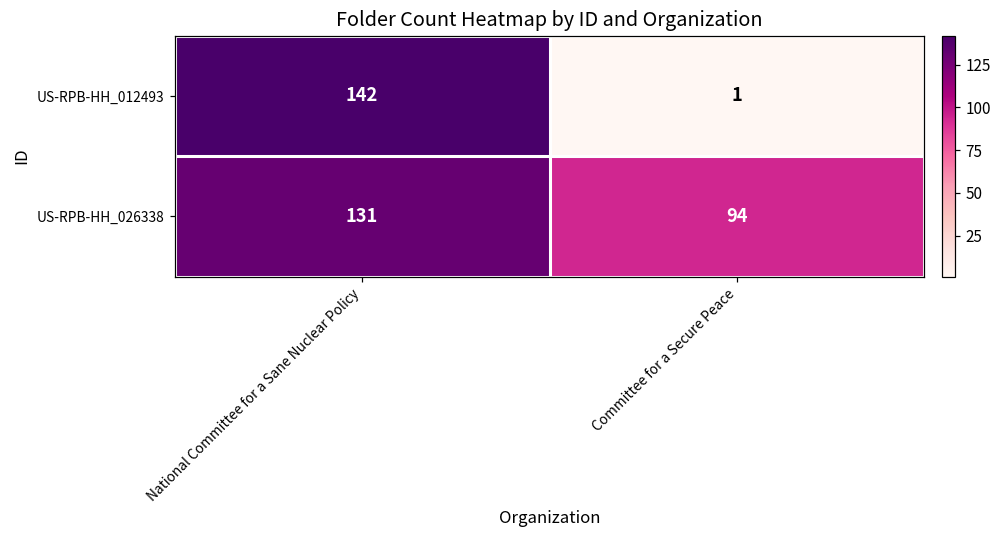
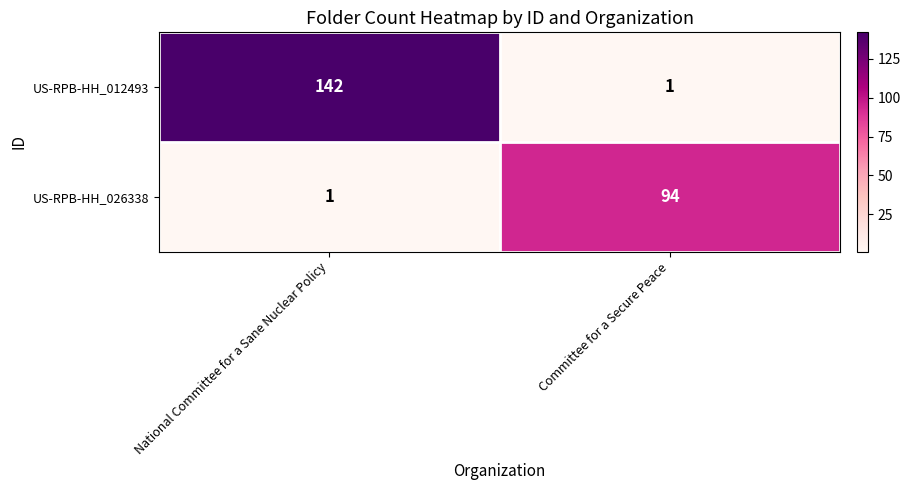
  {
    "US-RPB-HH_012493": {
      "National Committee for a Sane Nuclear Policy": 142,
      "Committee for a Secure Peace": 1
    },
    "US-RPB-HH_026338": {
-     "National Committee for a Sane Nuclear Policy": 131,
+     "National Committee for a Sane Nuclear Policy": 1,
      "Committee for a Secure Peace": 94
    }
  }
